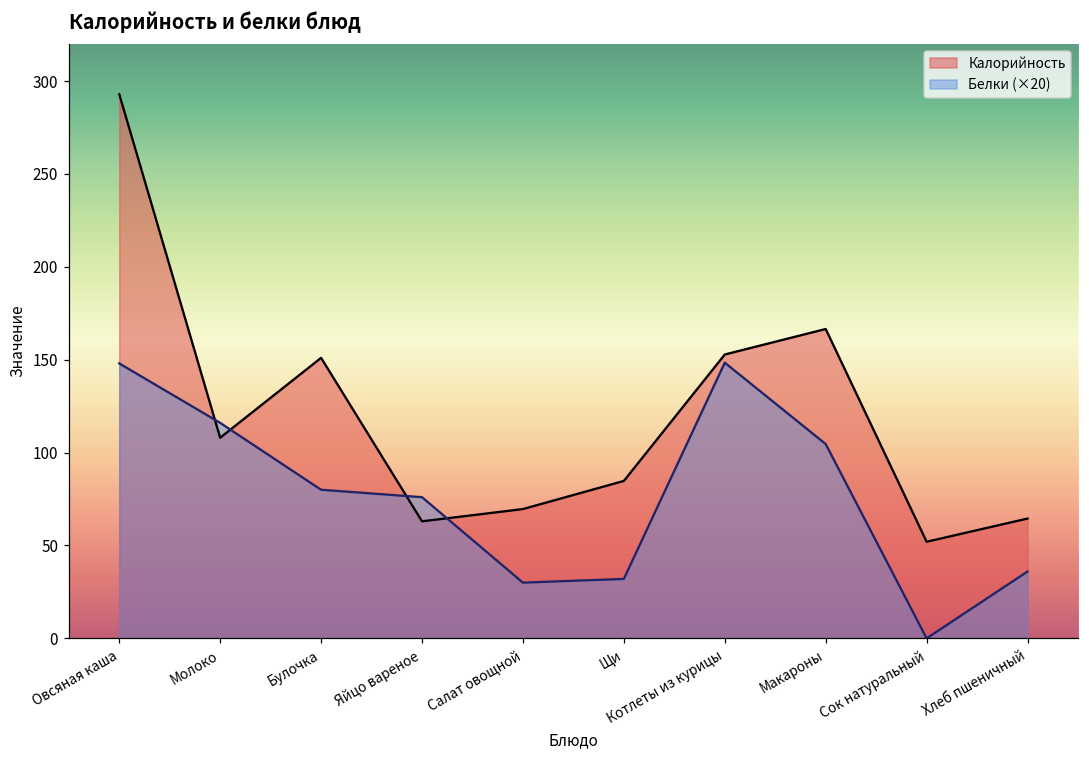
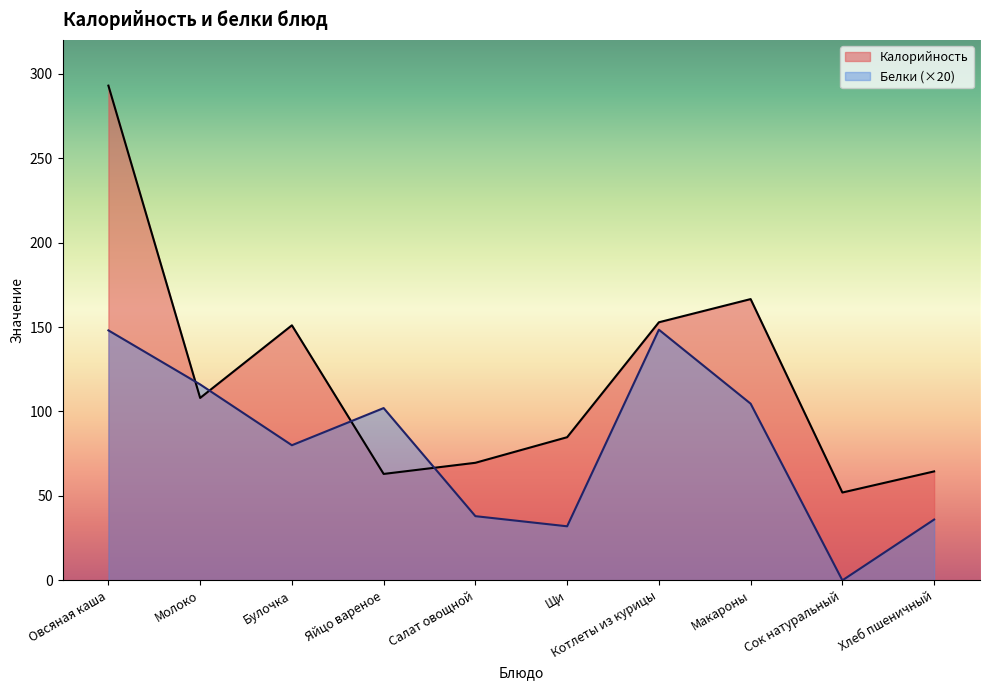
  {
    "Калорийность": {
      "Овсяная каша": 293,
      "Молоко": 108,
      "Булочка": 151,
      "Яйцо вареное": 63,
      "Салат овощной": 70,
      "Щи": 85,
      "Котлеты из курицы": 153,
      "Макароны": 167,
      "Сок натуральный": 52,
      "Хлеб пшеничный": 65
    },
    "Белки (×20)": {
      "Овсяная каша": 148,
      "Молоко": 116,
      "Булочка": 80,
-     "Яйцо вареное": 76,
-     "Салат овощной": 30,
+     "Яйцо вареное": 102,
+     "Салат овощной": 38,
      "Щи": 32,
      "Котлеты из курицы": 148,
      "Макароны": 105,
      "Сок натуральный": 0,
      "Хлеб пшеничный": 36
    }
  }
